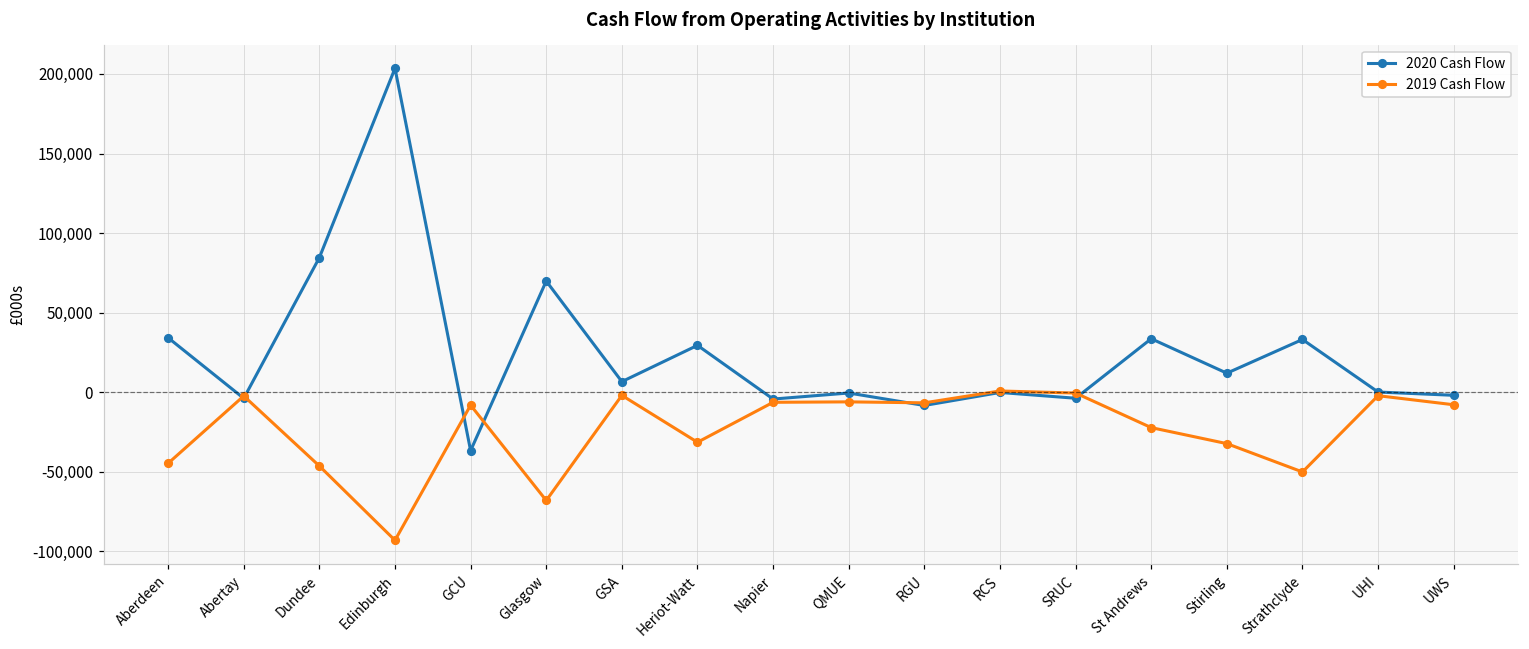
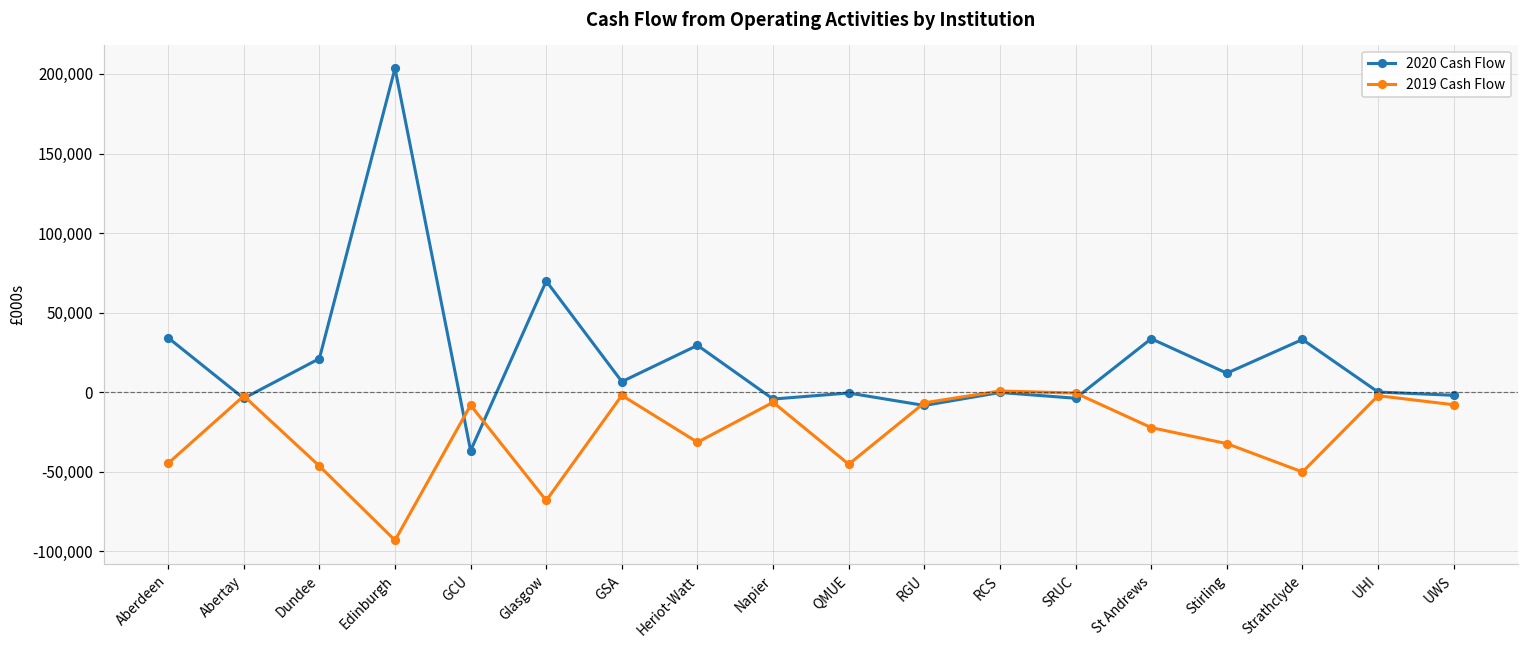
  {
    "2020 Cash Flow": {
      "Aberdeen": "34,000",
-     "Dundee": "85,000",
+     "Dundee": "21,000",
      "Edinburgh": "204,000",
      "GCU": "-37,000",
      "Glasgow": "70,000",
      "GSA": "7,000",
      "Heriot-Watt": "29,000",
      "Napier": "-4,000",
      "QMUE": "0",
      "SRUC": "-4,000",
      "St Andrews": "34,000",
      "Stirling": "12,000",
      "Strathclyde": "33,000",
      "UHI": "0",
      "UWS": "-2,000"
    },
    "2019 Cash Flow": {
      "Aberdeen": "-45,000",
      "Dundee": "-46,000",
      "Edinburgh": "-93,000",
      "GCU": "-8,000",
      "Glasgow": "-68,000",
      "GSA": "-2,000",
      "Heriot-Watt": "-31,000",
      "Napier": "-6,000",
-     "QMUE": "-6,000",
+     "QMUE": "-45,000",
      "SRUC": "-1,000",
      "St Andrews": "-22,000",
      "Stirling": "-32,000",
      "Strathclyde": "-50,000",
      "UHI": "-2,000",
      "UWS": "-8,000"
    }
  }
